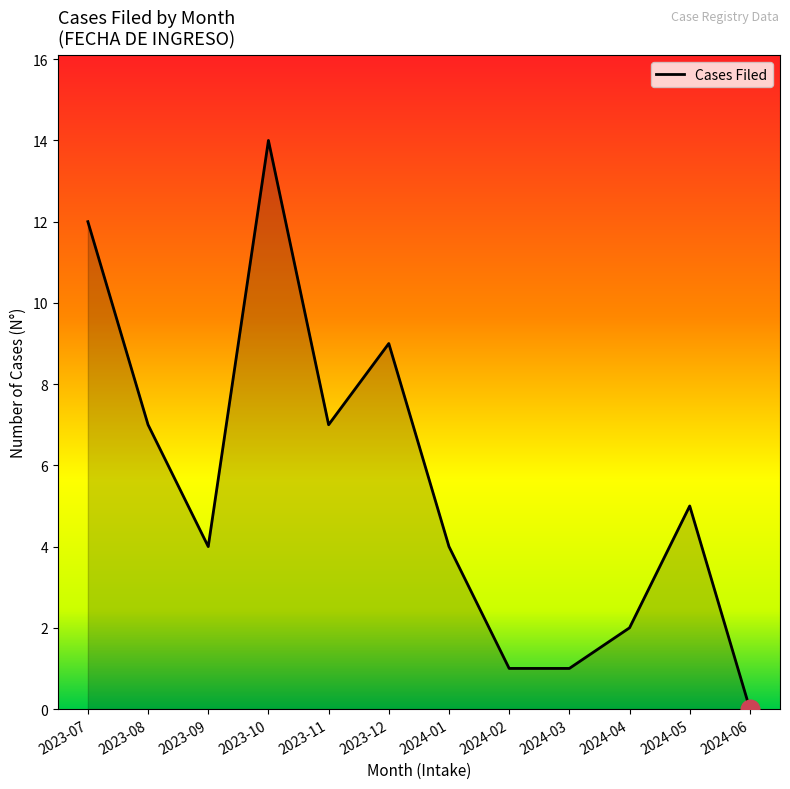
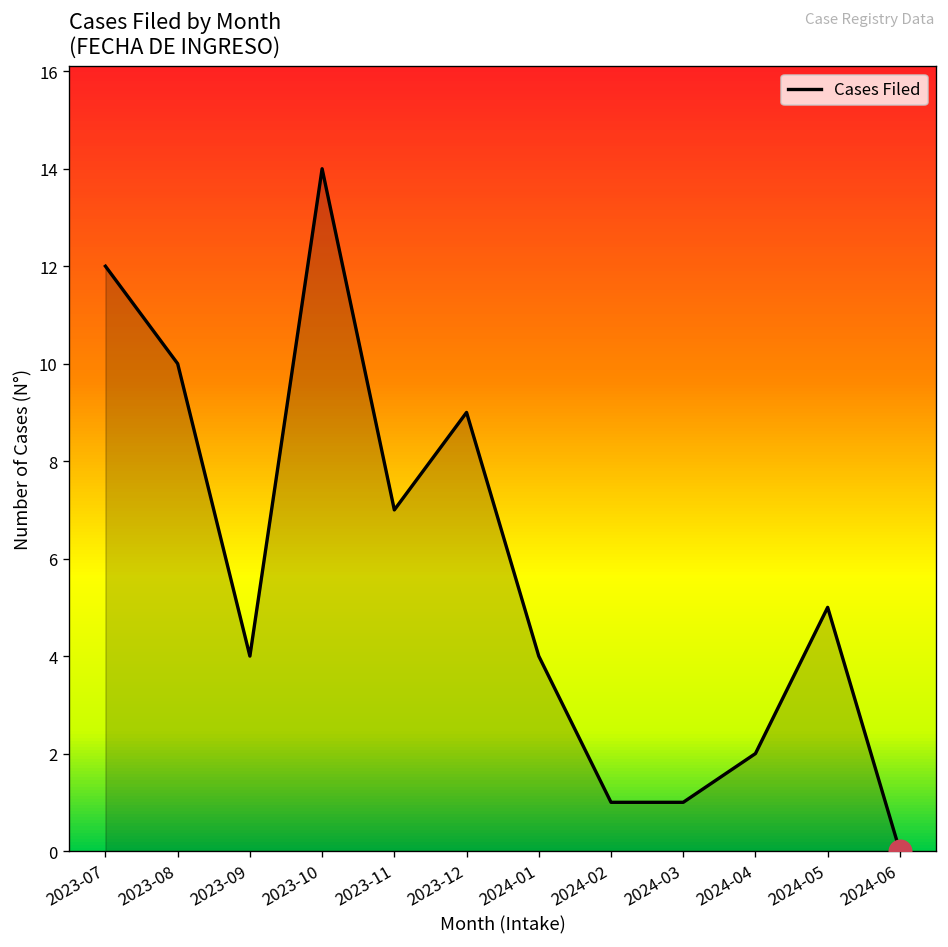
  {
    "Cases Filed": {
      "2023-07": 12,
-     "2023-08": 7,
+     "2023-08": 10,
      "2023-09": 4,
      "2023-10": 14,
      "2023-11": 7,
      "2023-12": 9,
      "2024-01": 4,
      "2024-02": 1,
      "2024-03": 1,
      "2024-04": 2,
      "2024-05": 5
    }
  }
